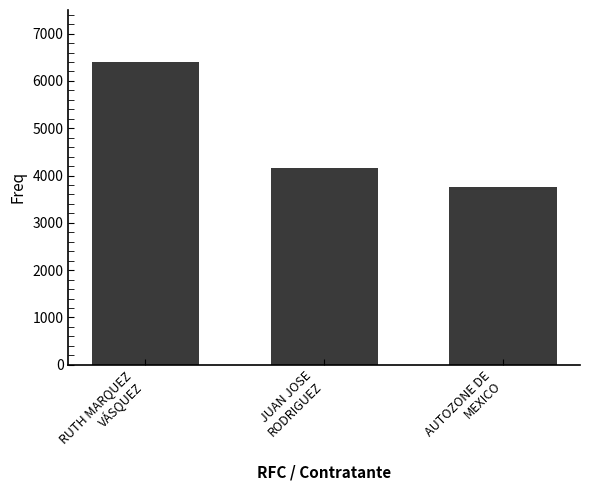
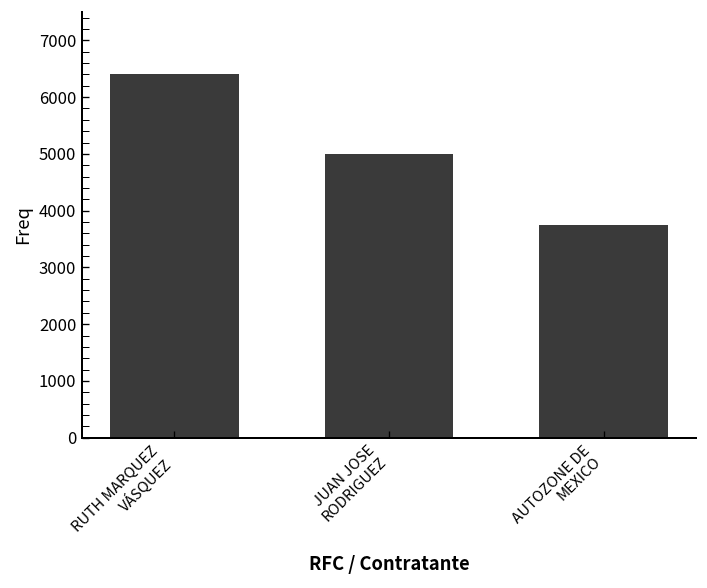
  {
    "RUTH MARQUEZ VÁSQUEZ": 6400,
-   "JUAN JOSE RODRIGUEZ": 4200,
+   "JUAN JOSE RODRIGUEZ": 5000,
    "AUTOZONE DE MEXICO": 3800
  }
